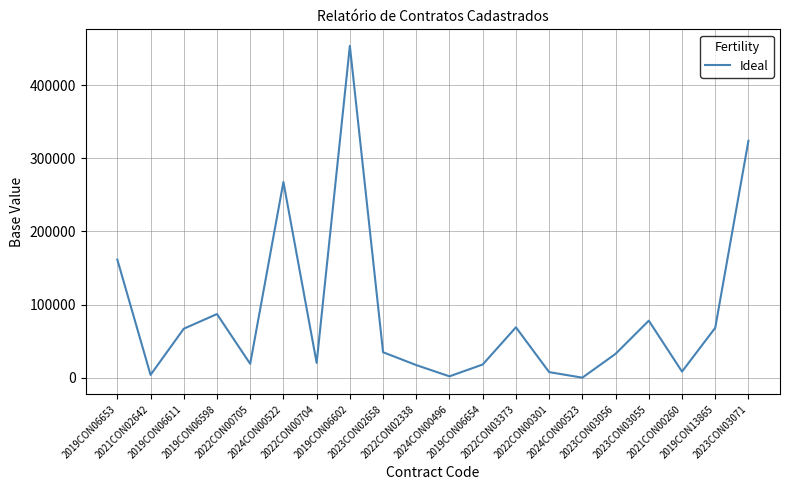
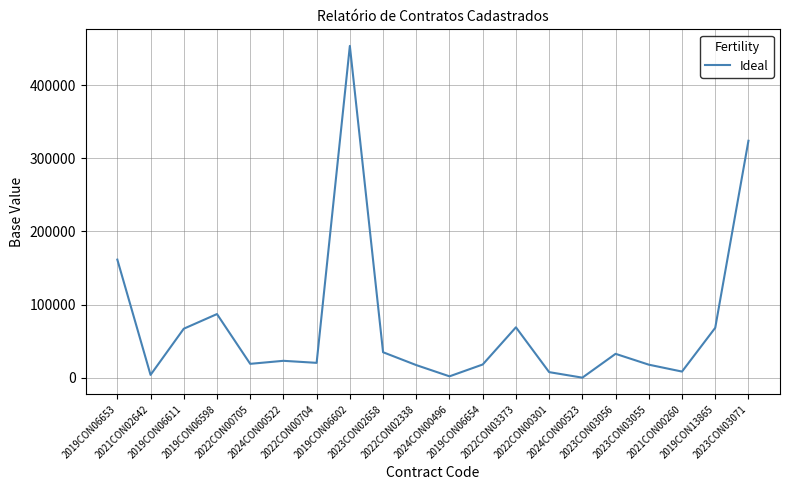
  {
    "2019CON06653": 160000,
    "2021CON02642": 0,
    "2019CON06611": 70000,
    "2019CON06598": 90000,
    "2022CON00705": 20000,
-   "2024CON00522": 270000,
+   "2024CON00522": 20000,
    "2022CON00704": 20000,
    "2019CON06602": 450000,
    "2023CON02658": 30000,
    "2022CON02338": 20000,
    "2024CON00496": 0,
    "2019CON06654": 20000,
    "2022CON03373": 70000,
    "2022CON00301": 10000,
    "2024CON00523": 0,
    "2023CON03056": 30000,
-   "2023CON03055": 80000,
+   "2023CON03055": 20000,
    "2021CON00260": 10000,
    "2019CON13865": 70000,
    "2023CON03071": 320000
  }
